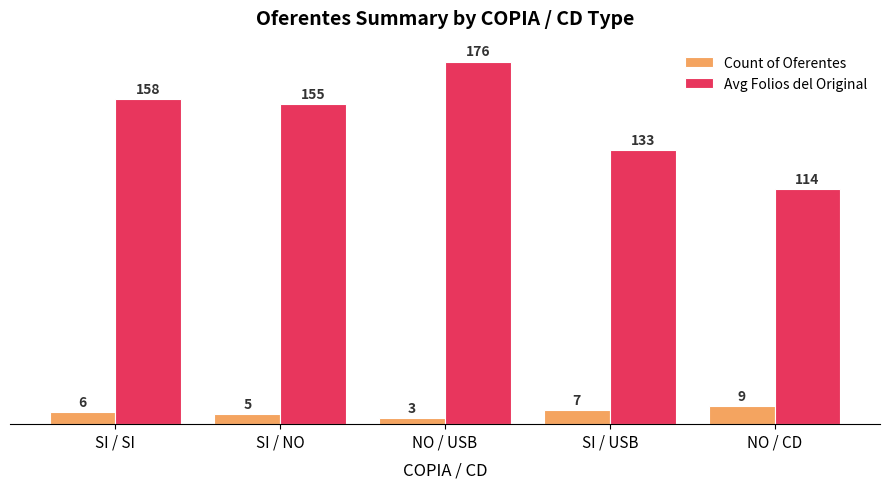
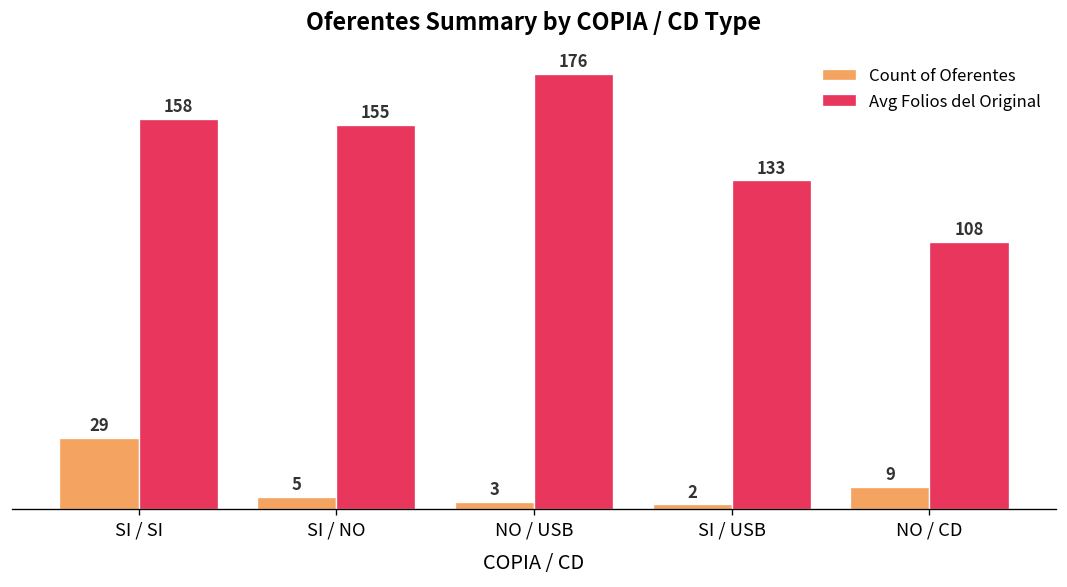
  {
    "Count of Oferentes": {
-     "SI / SI": 6,
+     "SI / SI": 29,
      "SI / NO": 5,
      "NO / USB": 3,
-     "SI / USB": 7,
+     "SI / USB": 2,
      "NO / CD": 9
    },
    "Avg Folios del Original": {
      "SI / SI": 158,
      "NO / USB": 176,
      "SI / USB": 133,
-     "NO / CD": 114
+     "NO / CD": 108
    }
  }
